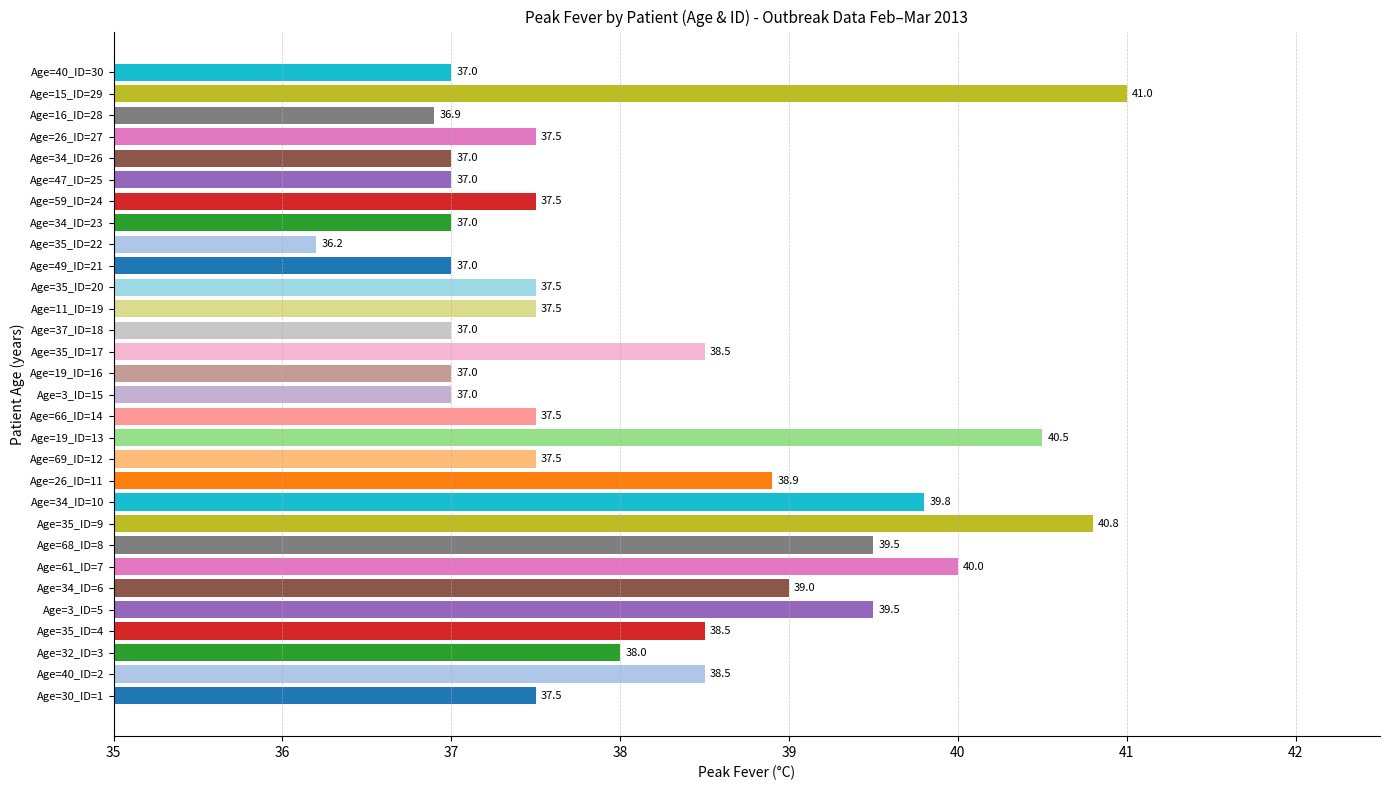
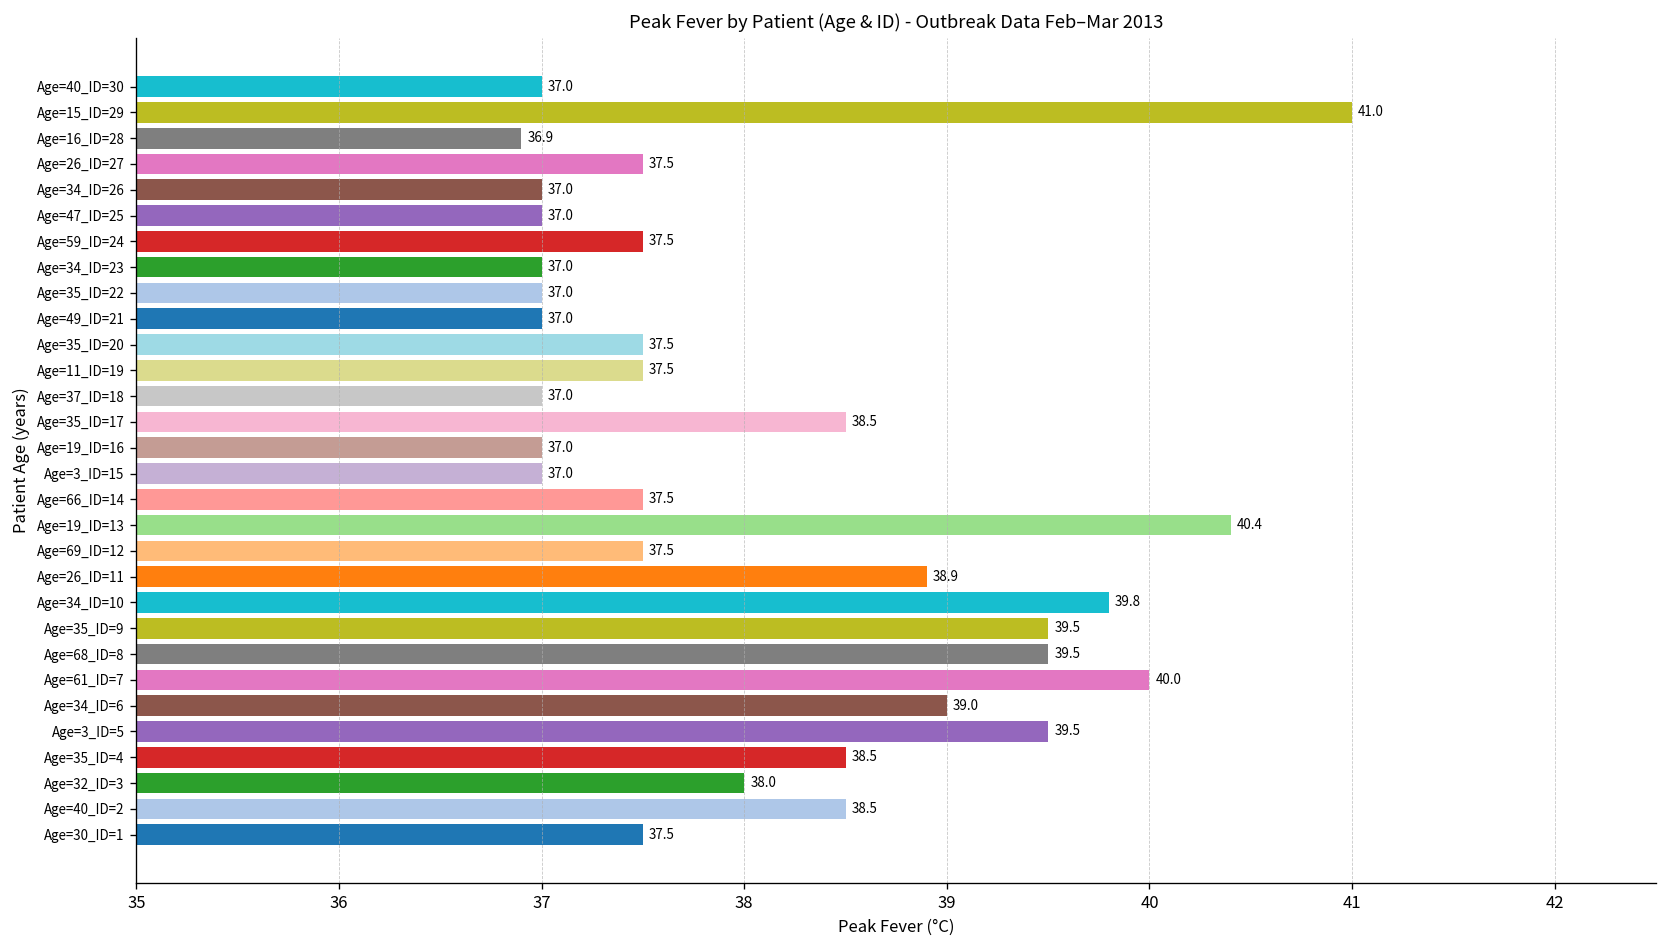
  {
    "Age=40_ID=30": 37.0,
    "Age=15_ID=29": 41.0,
    "Age=16_ID=28": 36.9,
    "Age=26_ID=27": 37.5,
    "Age=34_ID=26": 37.0,
    "Age=47_ID=25": 37.0,
    "Age=59_ID=24": 37.5,
    "Age=34_ID=23": 37.0,
-   "Age=35_ID=22": 36.2,
+   "Age=35_ID=22": 37.0,
    "Age=49_ID=21": 37.0,
    "Age=35_ID=20": 37.5,
    "Age=11_ID=19": 37.5,
    "Age=37_ID=18": 37.0,
    "Age=35_ID=17": 38.5,
    "Age=19_ID=16": 37.0,
    "Age=3_ID=15": 37.0,
    "Age=66_ID=14": 37.5,
-   "Age=19_ID=13": 40.5,
+   "Age=19_ID=13": 40.4,
    "Age=69_ID=12": 37.5,
    "Age=26_ID=11": 38.9,
    "Age=34_ID=10": 39.8,
-   "Age=35_ID=9": 40.8,
+   "Age=35_ID=9": 39.5,
    "Age=68_ID=8": 39.5,
    "Age=61_ID=7": 40.0,
    "Age=34_ID=6": 39.0,
    "Age=3_ID=5": 39.5,
    "Age=35_ID=4": 38.5,
    "Age=32_ID=3": 38.0,
    "Age=40_ID=2": 38.5,
    "Age=30_ID=1": 37.5
  }
